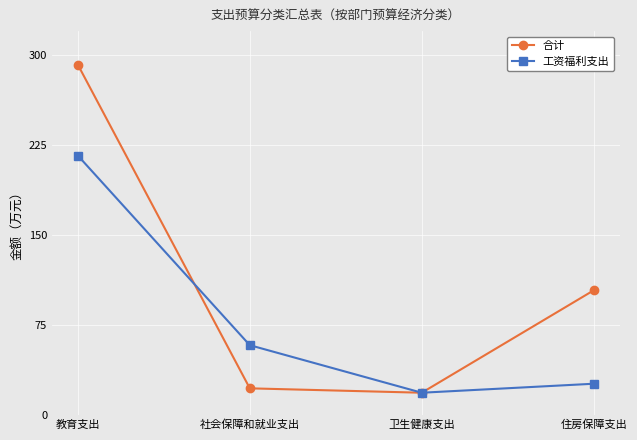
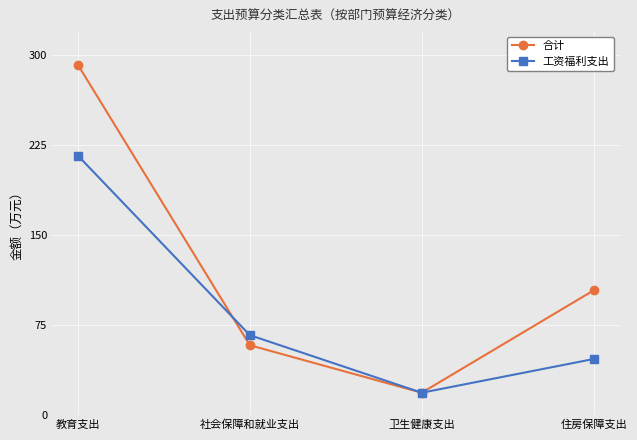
  {
    "合计": {
      "教育支出": 292,
-     "社会保障和就业支出": 22,
+     "社会保障和就业支出": 58,
      "住房保障支出": 104
    },
    "工资福利支出": {
      "教育支出": 216,
-     "社会保障和就业支出": 58,
-     "住房保障支出": 26
+     "社会保障和就业支出": 66,
+     "住房保障支出": 46
    }
  }
